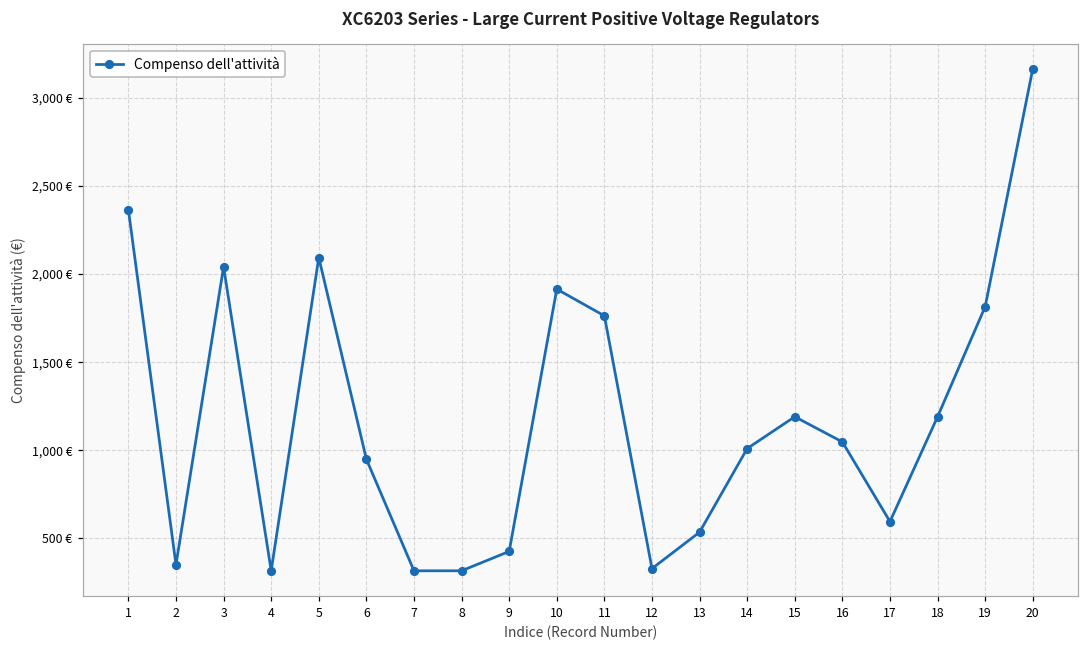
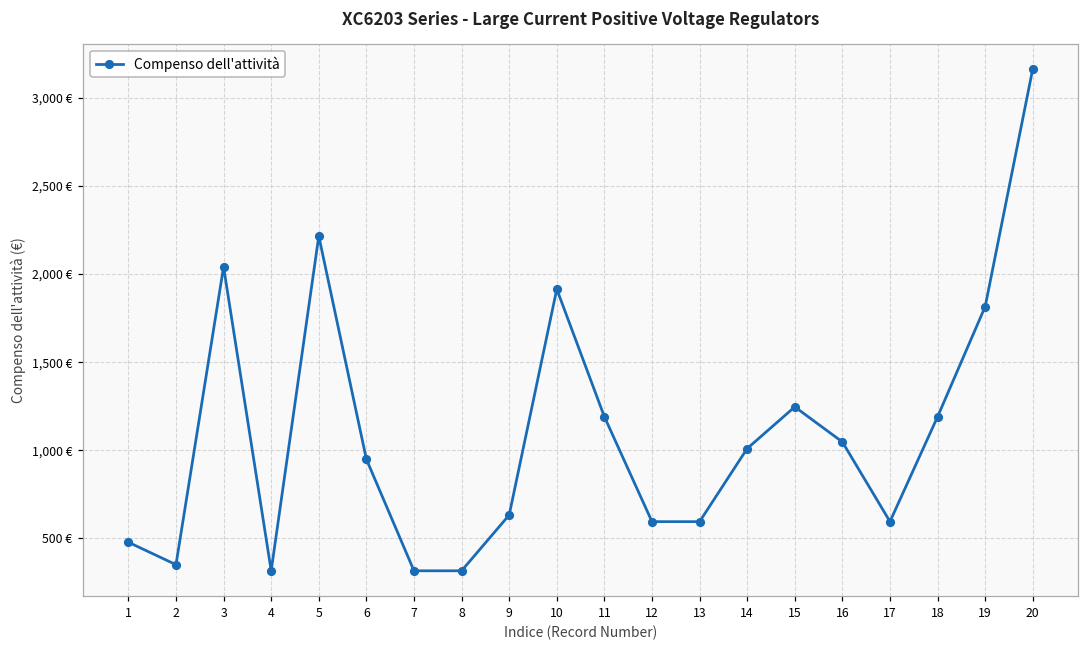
  {
-   "1": "2,360 €",
+   "1": "480 €",
    "2": "350 €",
    "3": "2,040 €",
    "4": "320 €",
-   "5": "2,090 €",
+   "5": "2,220 €",
    "6": "950 €",
    "7": "320 €",
    "8": "320 €",
-   "9": "430 €",
+   "9": "630 €",
    "10": "1,910 €",
-   "11": "1,760 €",
-   "12": "330 €",
-   "13": "540 €",
+   "11": "1,190 €",
+   "12": "600 €",
+   "13": "600 €",
    "14": "1,010 €",
-   "15": "1,190 €",
+   "15": "1,250 €",
    "16": "1,050 €",
    "17": "600 €",
    "18": "1,190 €",
    "19": "1,820 €",
    "20": "3,170 €"
  }
